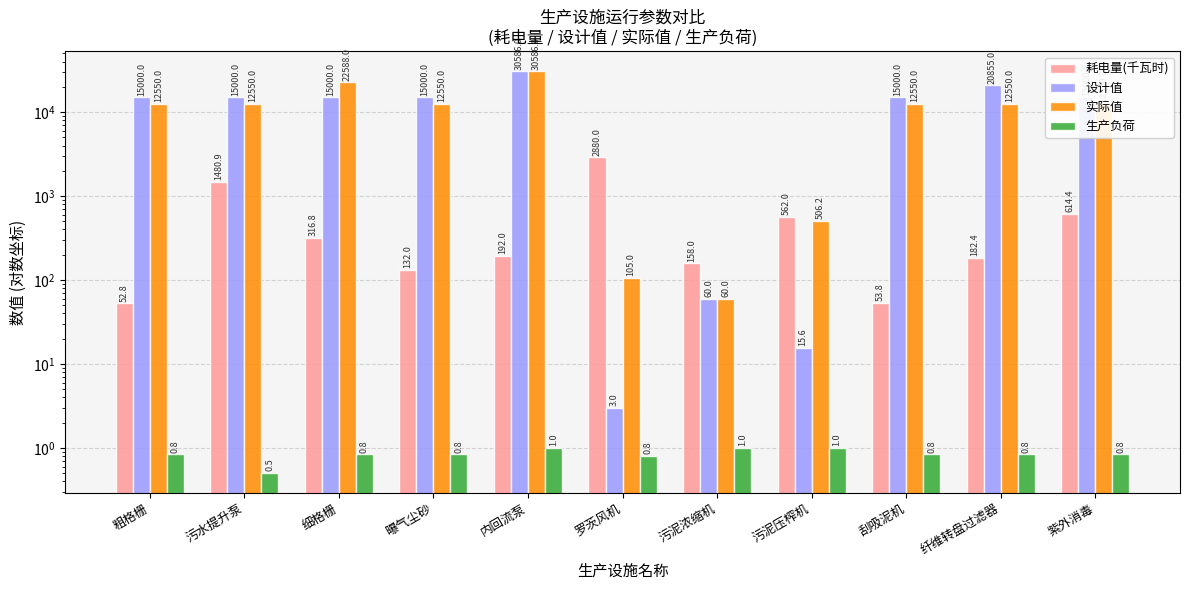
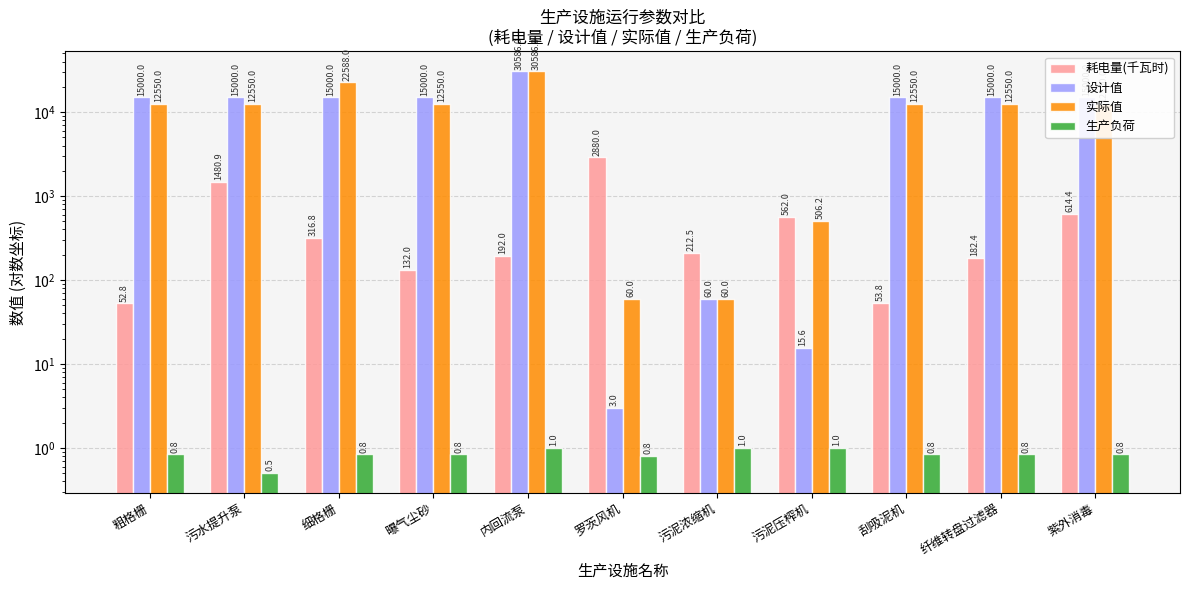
  {
    "耗电量(千瓦时)": {
      "粗格栅": 52.8,
      "污水提升泵": 1480.9,
      "细格栅": 316.8,
      "曝气尘砂": 132.0,
      "内回流泵": 192.0,
      "罗茨风机": 2880.0,
-     "污泥浓缩机": 158.0,
+     "污泥浓缩机": 212.5,
      "污泥压榨机": 562.0,
      "刮吸泥机": 53.8,
      "纤维转盘过滤器": 182.4,
      "紫外消毒": 614.4
    },
    "设计值": {
      "粗格栅": 15000.0,
      "污水提升泵": 15000.0,
      "细格栅": 15000.0,
      "曝气尘砂": 15000.0,
      "内回流泵": 30586.0,
      "罗茨风机": 3.0,
      "污泥浓缩机": 60.0,
      "污泥压榨机": 15.6,
      "刮吸泥机": 15000.0,
-     "纤维转盘过滤器": 20855.0
+     "纤维转盘过滤器": 15000.0
    },
    "实际值": {
      "粗格栅": 12550.0,
      "污水提升泵": 12550.0,
      "细格栅": 22588.0,
      "曝气尘砂": 12550.0,
      "内回流泵": 30586.0,
-     "罗茨风机": 105.0,
+     "罗茨风机": 60.0,
      "污泥浓缩机": 60.0,
      "污泥压榨机": 506.2,
      "刮吸泥机": 12550.0,
      "纤维转盘过滤器": 12550.0
    },
    "生产负荷": {
      "粗格栅": 0.8,
      "污水提升泵": 0.5,
      "细格栅": 0.8,
      "曝气尘砂": 0.8,
      "内回流泵": 1.0,
      "罗茨风机": 0.8,
      "污泥浓缩机": 1.0,
      "污泥压榨机": 1.0,
      "刮吸泥机": 0.8,
      "纤维转盘过滤器": 0.8,
      "紫外消毒": 0.8
    }
  }
